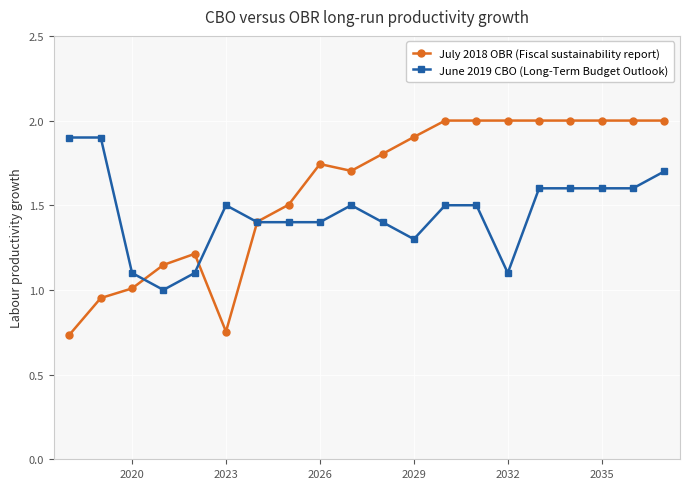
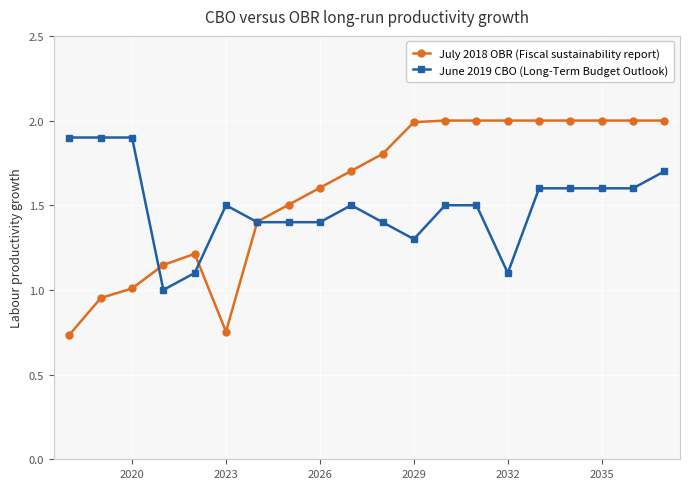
  {
    "July 2018 OBR (Fiscal sustainability report)": {
      "2020": 1.01,
      "2023": 0.75,
-     "2026": 1.74,
-     "2029": 1.90,
+     "2026": 1.60,
+     "2029": 1.99,
      "2032": 2.00,
      "2035": 2.00
    },
    "June 2019 CBO (Long-Term Budget Outlook)": {
-     "2020": 1.1,
+     "2020": 1.9,
      "2023": 1.5,
      "2026": 1.4,
      "2029": 1.3,
      "2032": 1.1,
      "2035": 1.6
    }
  }
